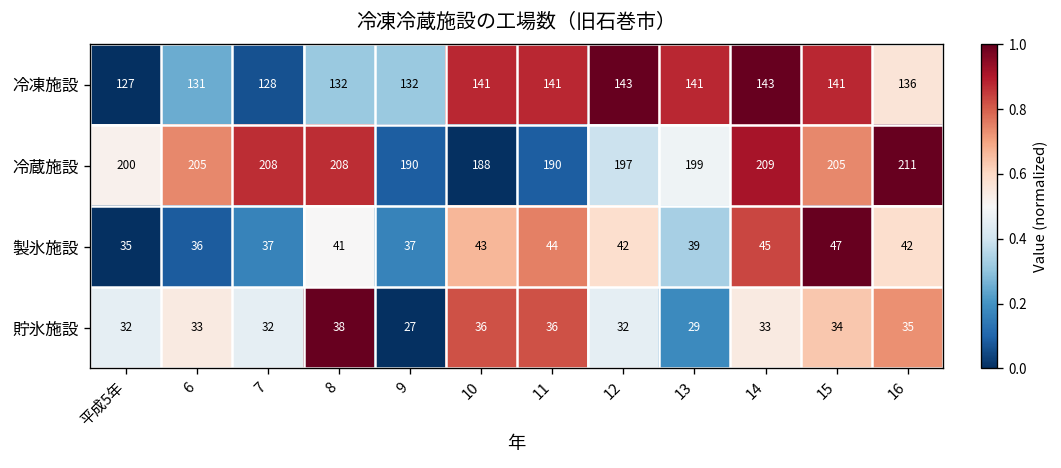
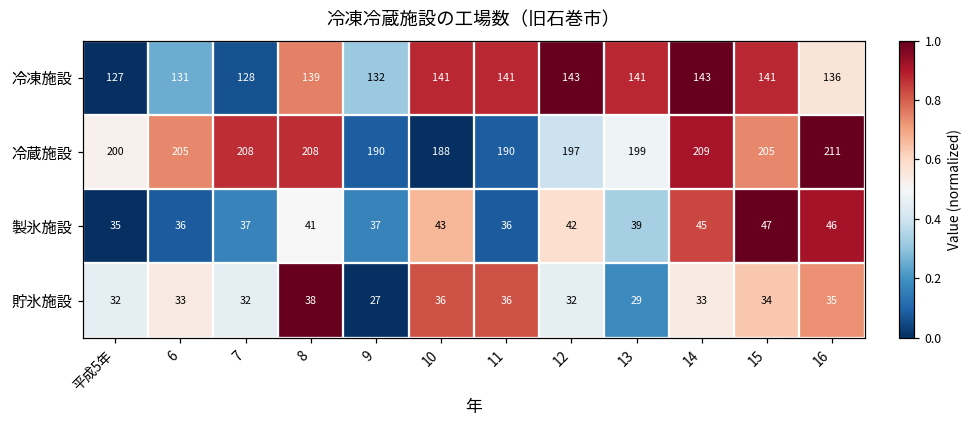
  {
    "冷凍施設": {
      "平成5年": 127,
      "6": 131,
      "7": 128,
-     "8": 132,
+     "8": 139,
      "9": 132,
      "10": 141,
      "11": 141,
      "12": 143,
      "13": 141,
      "14": 143,
      "15": 141,
      "16": 136
    },
    "冷蔵施設": {
      "平成5年": 200,
      "6": 205,
      "7": 208,
      "8": 208,
      "9": 190,
      "10": 188,
      "11": 190,
      "12": 197,
      "13": 199,
      "14": 209,
      "15": 205,
      "16": 211
    },
    "製氷施設": {
      "平成5年": 35,
      "6": 36,
      "7": 37,
      "8": 41,
      "9": 37,
      "10": 43,
-     "11": 44,
+     "11": 36,
      "12": 42,
      "13": 39,
      "14": 45,
      "15": 47,
-     "16": 42
+     "16": 46
    },
    "貯氷施設": {
      "平成5年": 32,
      "6": 33,
      "7": 32,
      "8": 38,
      "9": 27,
      "10": 36,
      "11": 36,
      "12": 32,
      "13": 29,
      "14": 33,
      "15": 34,
      "16": 35
    }
  }
